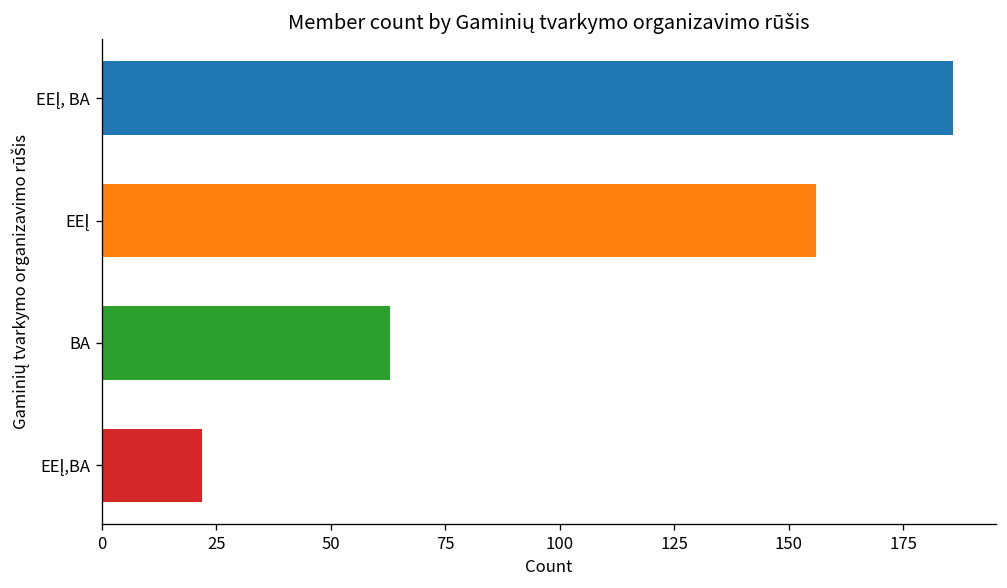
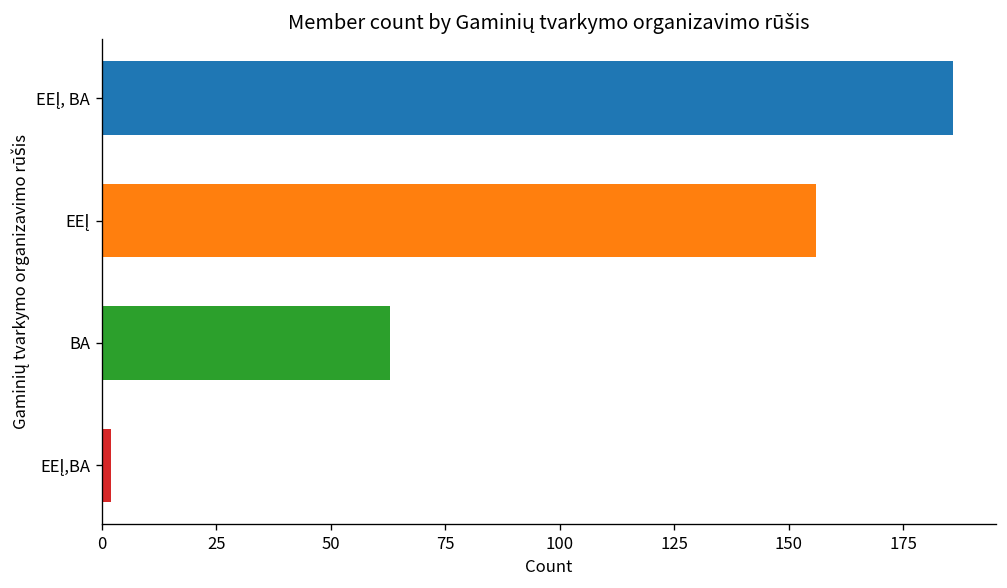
  {
    "EEĮ, BA": 186,
    "EEĮ": 156,
    "BA": 63,
-   "EEĮ,BA": 22
+   "EEĮ,BA": 2
  }
